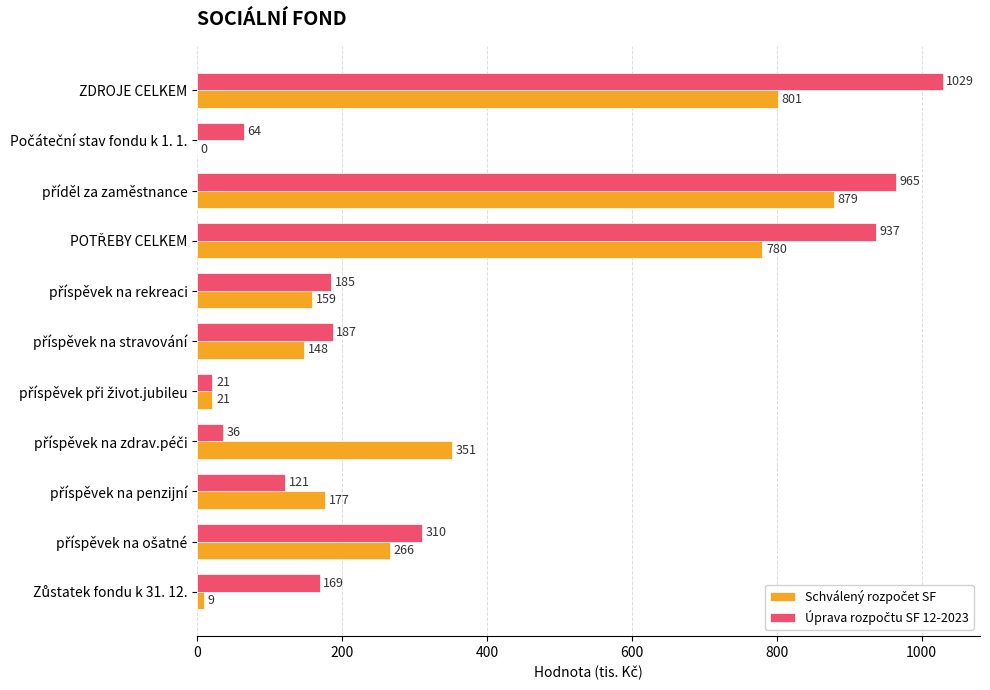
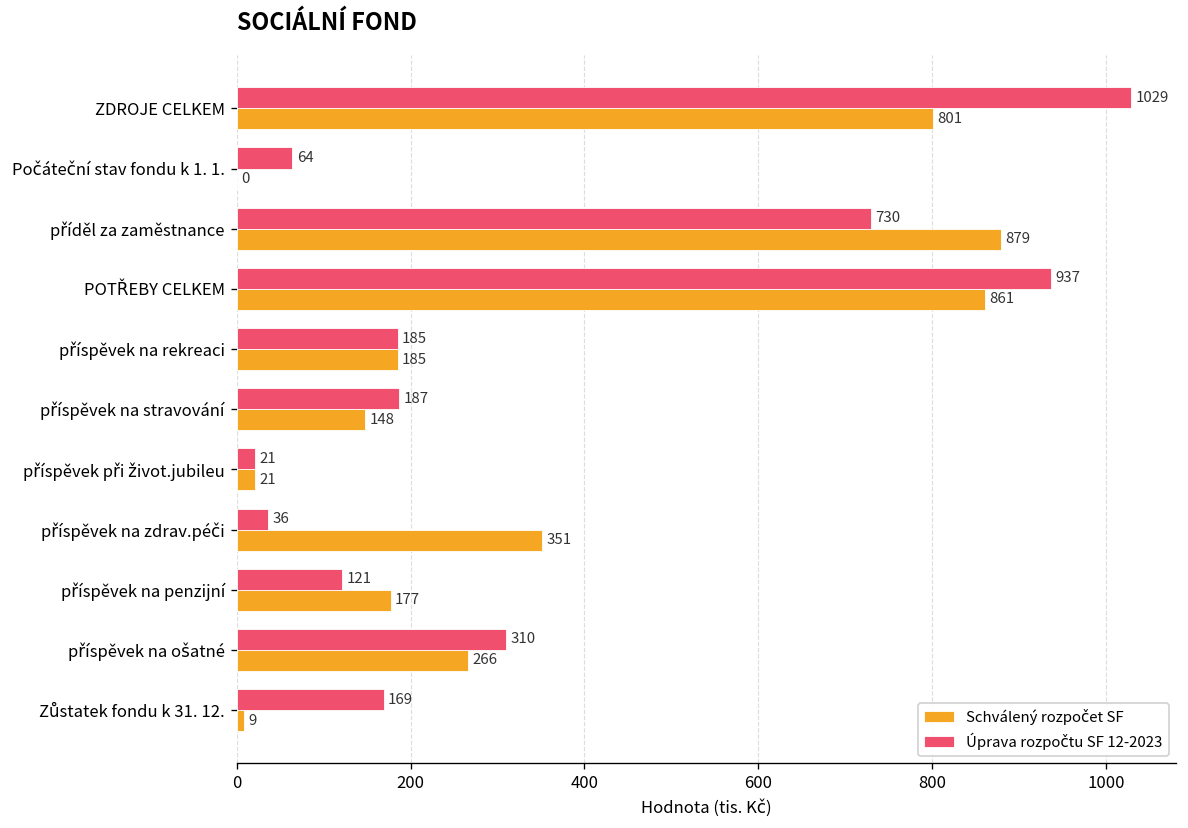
  {
    "Schválený rozpočet SF": {
      "ZDROJE CELKEM": 801,
      "Počáteční stav fondu k 1. 1.": 0,
      "příděl za zaměstnance": 879,
-     "POTŘEBY CELKEM": 780,
-     "příspěvek na rekreaci": 159,
+     "POTŘEBY CELKEM": 861,
+     "příspěvek na rekreaci": 185,
      "příspěvek na stravování": 148,
      "příspěvek při život.jubileu": 21,
      "příspěvek na zdrav.péči": 351,
      "příspěvek na penzijní": 177,
      "příspěvek na ošatné": 266,
      "Zůstatek fondu k 31. 12.": 9
    },
    "Úprava rozpočtu SF 12-2023": {
      "ZDROJE CELKEM": 1029,
      "Počáteční stav fondu k 1. 1.": 64,
-     "příděl za zaměstnance": 965,
+     "příděl za zaměstnance": 730,
      "POTŘEBY CELKEM": 937,
      "příspěvek na rekreaci": 185,
      "příspěvek na stravování": 187,
      "příspěvek při život.jubileu": 21,
      "příspěvek na zdrav.péči": 36,
      "příspěvek na penzijní": 121,
      "příspěvek na ošatné": 310,
      "Zůstatek fondu k 31. 12.": 169
    }
  }
